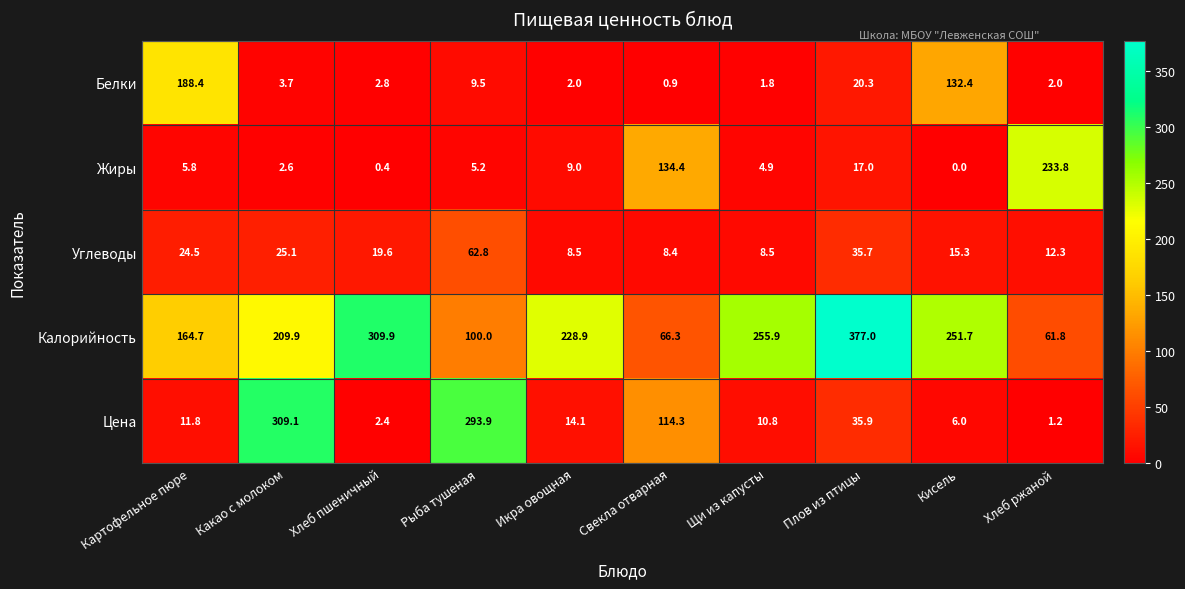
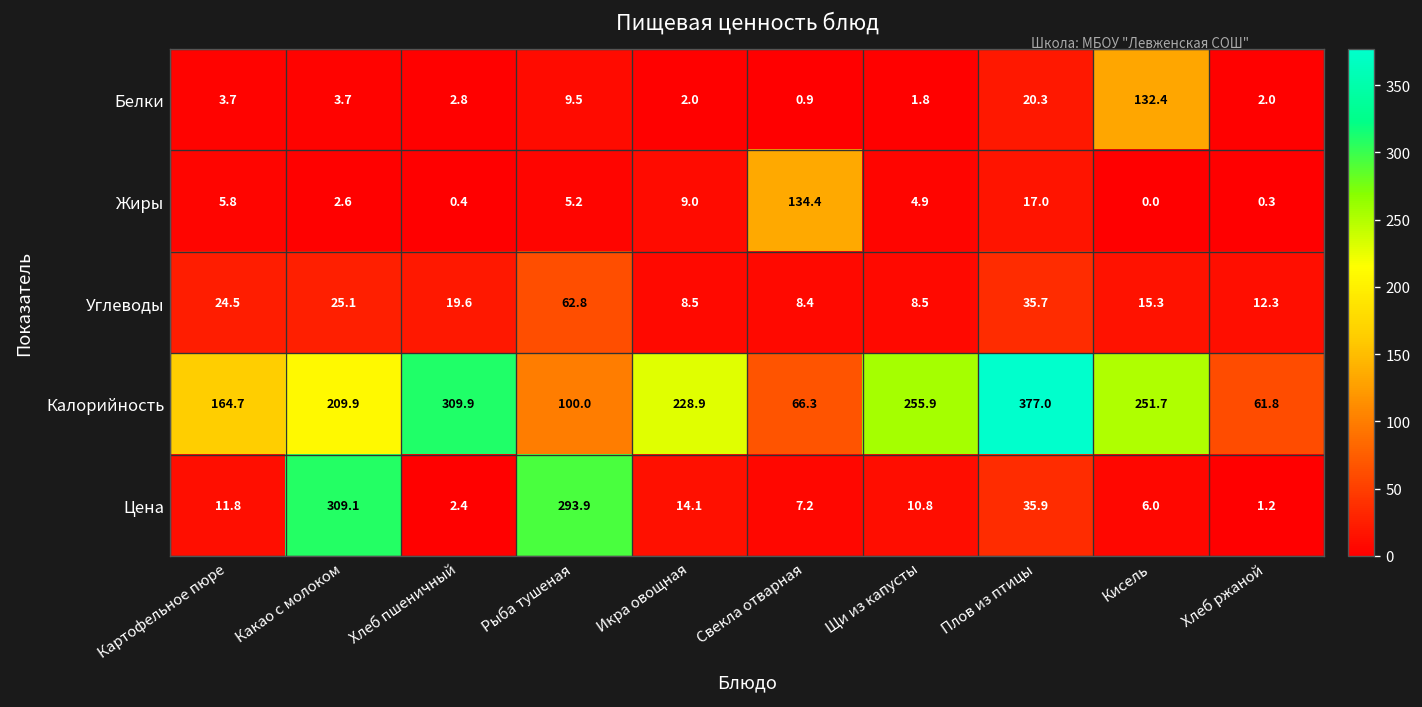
  {
    "Белки": {
-     "Картофельное пюре": 188.4,
+     "Картофельное пюре": 3.7,
      "Какао с молоком": 3.7,
      "Хлеб пшеничный": 2.8,
      "Рыба тушеная": 9.5,
      "Икра овощная": 2.0,
      "Свекла отварная": 0.9,
      "Щи из капусты": 1.8,
      "Плов из птицы": 20.3,
      "Кисель": 132.4,
      "Хлеб ржаной": 2.0
    },
    "Жиры": {
      "Картофельное пюре": 5.8,
      "Какао с молоком": 2.6,
      "Хлеб пшеничный": 0.4,
      "Рыба тушеная": 5.2,
      "Икра овощная": 9.0,
      "Свекла отварная": 134.4,
      "Щи из капусты": 4.9,
      "Плов из птицы": 17.0,
      "Кисель": 0.0,
-     "Хлеб ржаной": 233.8
+     "Хлеб ржаной": 0.3
    },
    "Углеводы": {
      "Картофельное пюре": 24.5,
      "Какао с молоком": 25.1,
      "Хлеб пшеничный": 19.6,
      "Рыба тушеная": 62.8,
      "Икра овощная": 8.5,
      "Свекла отварная": 8.4,
      "Щи из капусты": 8.5,
      "Плов из птицы": 35.7,
      "Кисель": 15.3,
      "Хлеб ржаной": 12.3
    },
    "Калорийность": {
      "Картофельное пюре": 164.7,
      "Какао с молоком": 209.9,
      "Хлеб пшеничный": 309.9,
      "Рыба тушеная": 100.0,
      "Икра овощная": 228.9,
      "Свекла отварная": 66.3,
      "Щи из капусты": 255.9,
      "Плов из птицы": 377.0,
      "Кисель": 251.7,
      "Хлеб ржаной": 61.8
    },
    "Цена": {
      "Картофельное пюре": 11.8,
      "Какао с молоком": 309.1,
      "Хлеб пшеничный": 2.4,
      "Рыба тушеная": 293.9,
      "Икра овощная": 14.1,
-     "Свекла отварная": 114.3,
+     "Свекла отварная": 7.2,
      "Щи из капусты": 10.8,
      "Плов из птицы": 35.9,
      "Кисель": 6.0,
      "Хлеб ржаной": 1.2
    }
  }
